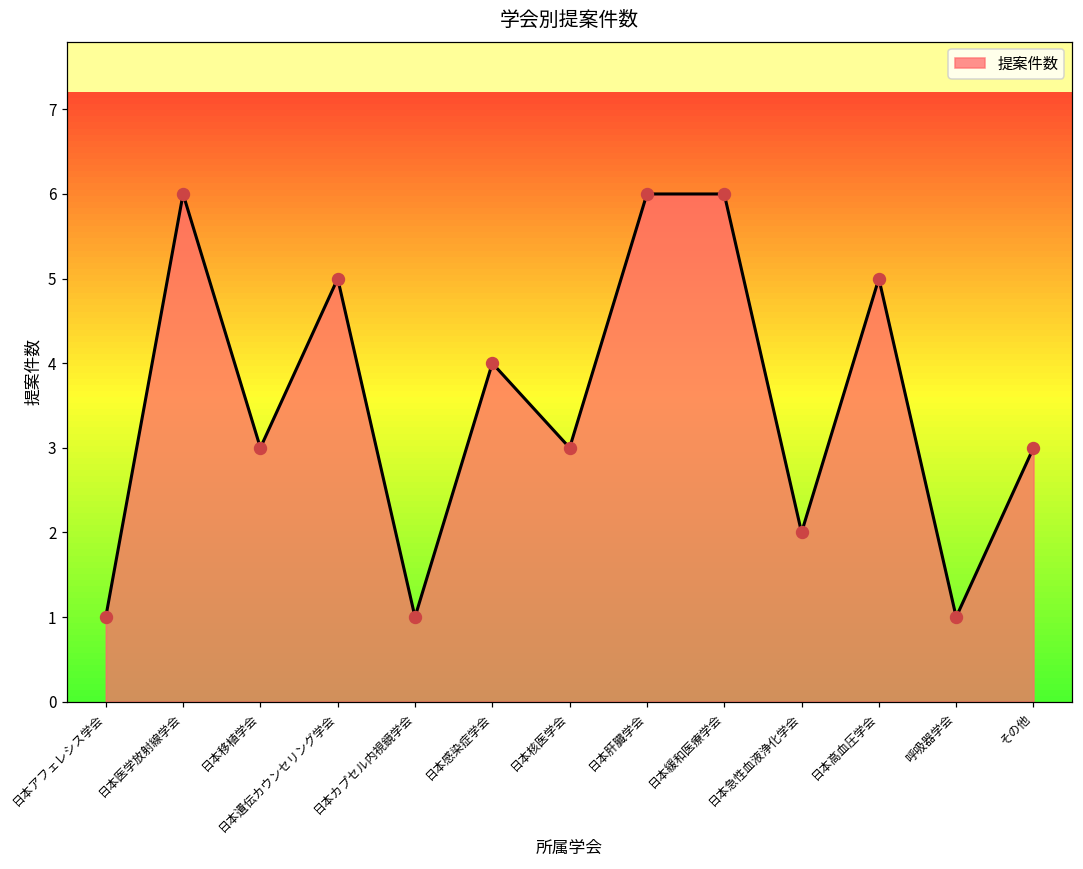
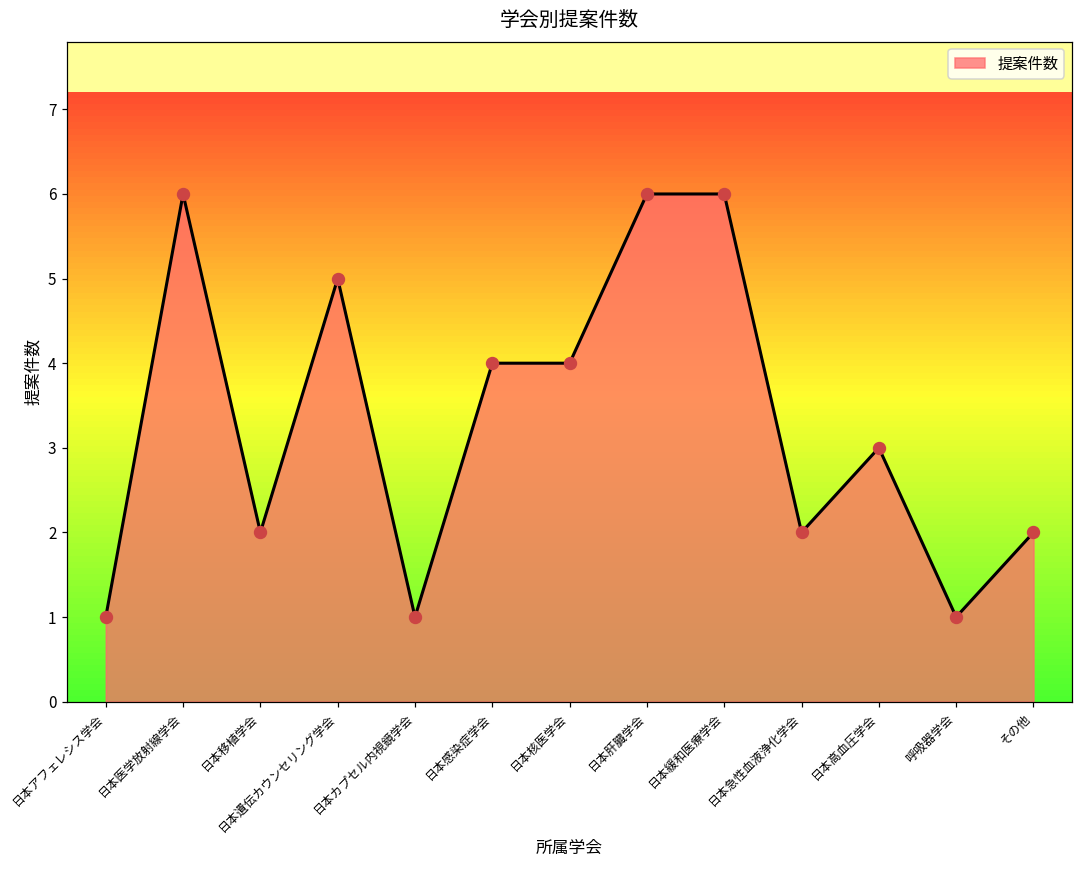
  {
    "日本アフェレシス学会": 1,
    "日本医学放射線学会": 6,
-   "日本移植学会": 3,
+   "日本移植学会": 2,
    "日本遺伝カウンセリング学会": 5,
    "日本カプセル内視鏡学会": 1,
    "日本感染症学会": 4,
-   "日本核医学会": 3,
+   "日本核医学会": 4,
    "日本肝臓学会": 6,
    "日本緩和医療学会": 6,
    "日本急性血液浄化学会": 2,
-   "日本高血圧学会": 5,
+   "日本高血圧学会": 3,
    "呼吸器学会": 1,
-   "その他": 3
+   "その他": 2
  }
